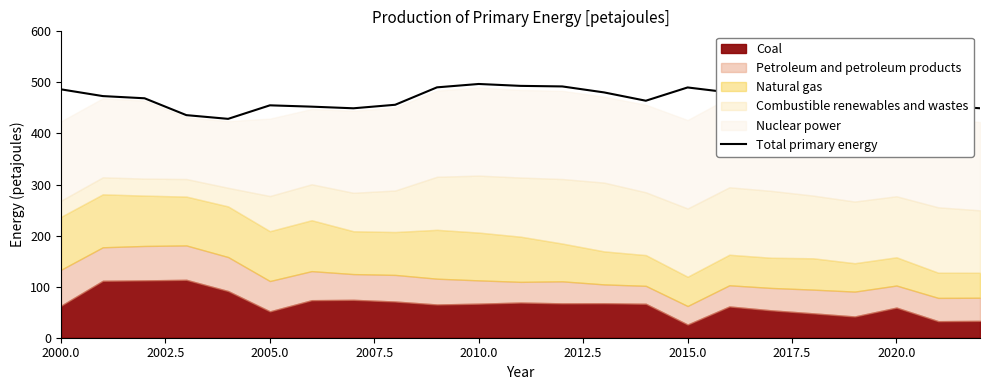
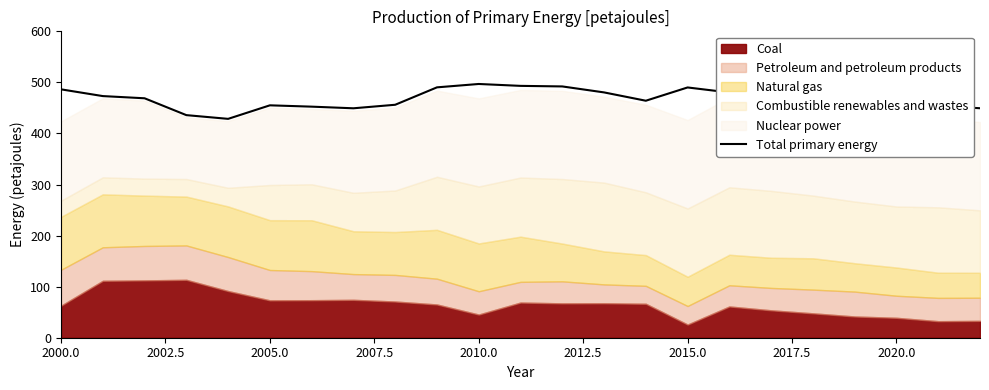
  {
    "Total primary energy": {
      "2000.0": 490,
      "2010.0": 500,
      "2015.0": 490
    },
    "Coal": {
      "2000.0": 60,
-     "2005.0": 50,
-     "2010.0": 70,
+     "2005.0": 70,
+     "2010.0": 50,
      "2015.0": 30,
-     "2020.0": 60
+     "2020.0": 40
    }
  }
